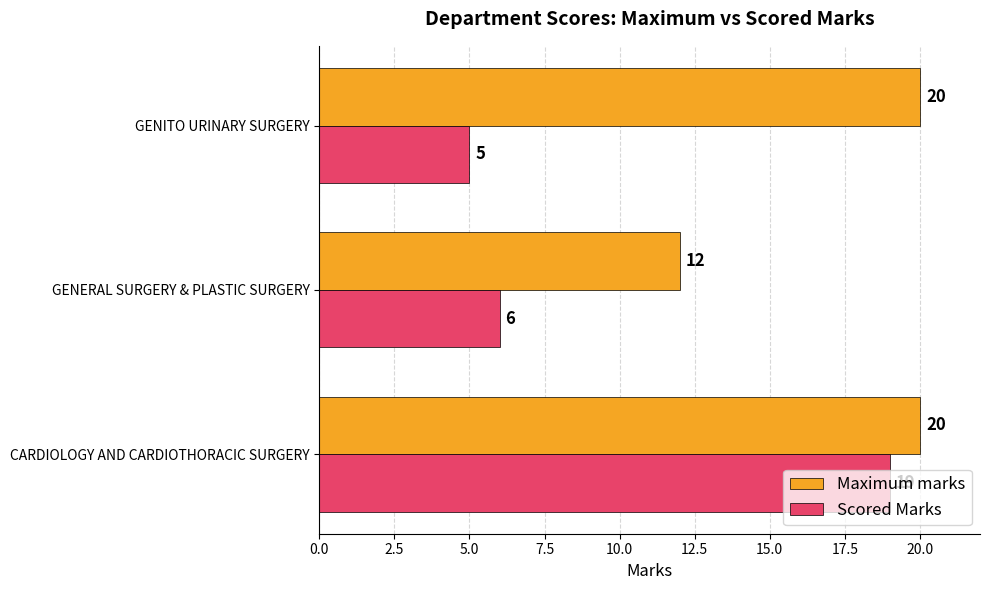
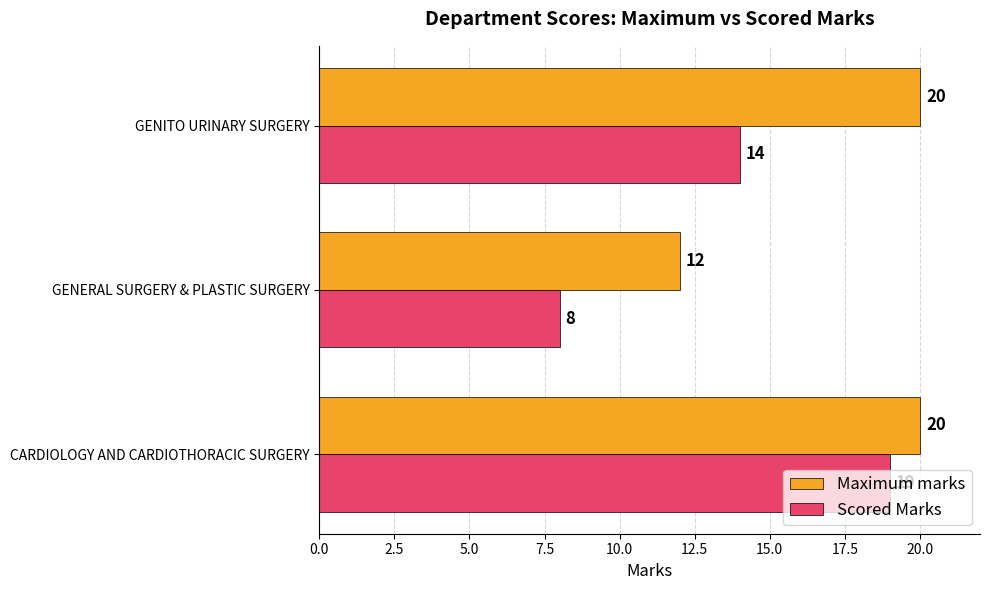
  {
    "Maximum marks": {
      "GENITO URINARY SURGERY": 20,
      "GENERAL SURGERY & PLASTIC SURGERY": 12,
      "CARDIOLOGY AND CARDIOTHORACIC SURGERY": 20
    },
    "Scored Marks": {
-     "GENITO URINARY SURGERY": 5,
-     "GENERAL SURGERY & PLASTIC SURGERY": 6
+     "GENITO URINARY SURGERY": 14,
+     "GENERAL SURGERY & PLASTIC SURGERY": 8
    }
  }
